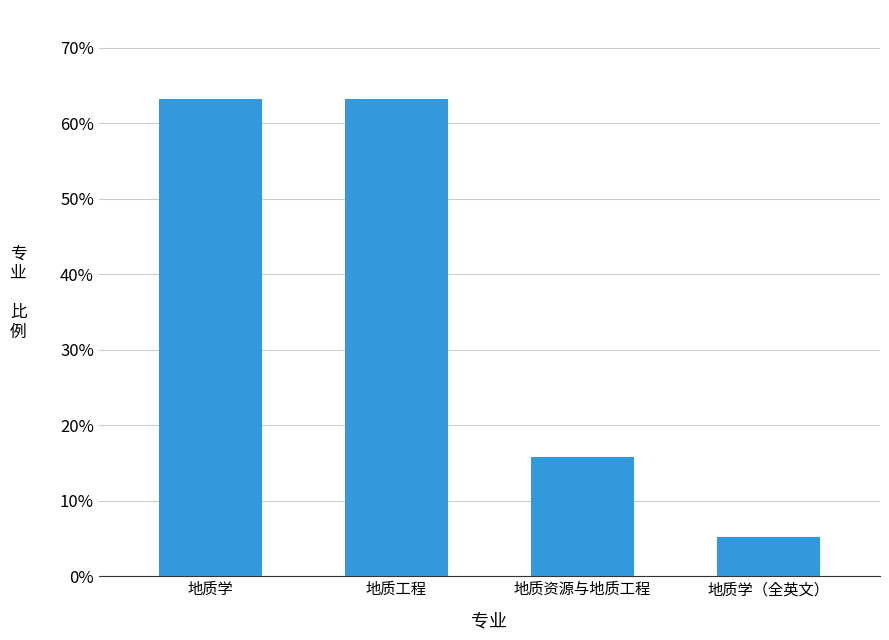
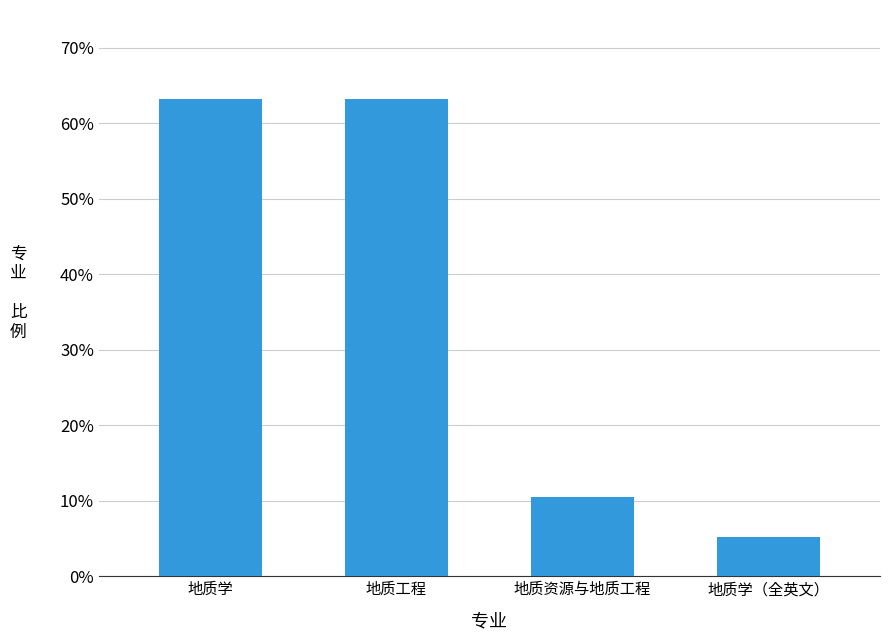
  {
    "地质学": "63%",
    "地质工程": "63%",
-   "地质资源与地质工程": "16%",
+   "地质资源与地质工程": "11%",
    "地质学（全英文）": "5%"
  }
